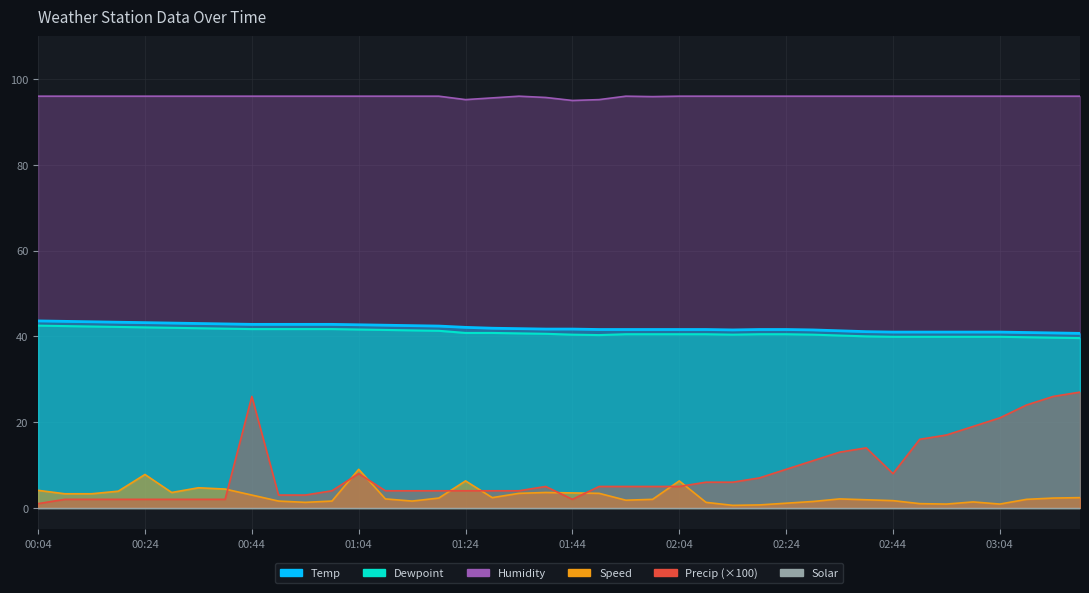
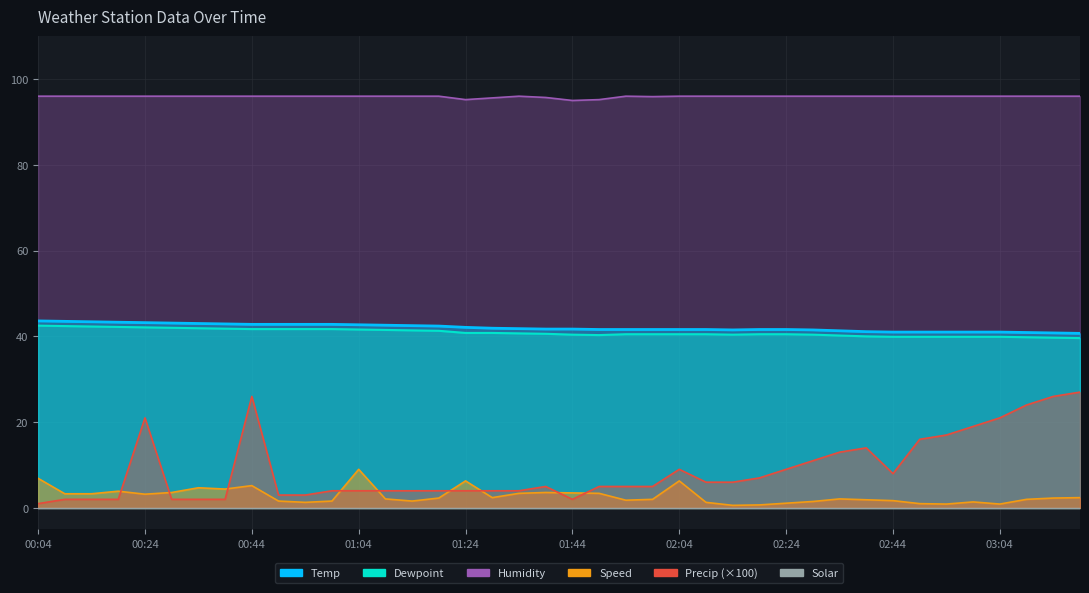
  {
    "Speed": {
-     "00:04": 4,
-     "00:24": 8,
-     "00:44": 3,
+     "00:04": 7,
+     "00:24": 3,
+     "00:44": 5,
      "01:04": 9,
      "01:24": 6,
      "01:44": 4,
      "02:04": 6,
      "02:24": 1,
      "02:44": 2,
      "03:04": 1
    },
    "Precip (×100)": {
      "00:04": 1,
-     "00:24": 2,
+     "00:24": 21,
      "00:44": 26,
-     "01:04": 8,
+     "01:04": 4,
      "01:24": 4,
      "01:44": 2,
-     "02:04": 5,
+     "02:04": 9,
      "02:24": 9,
      "02:44": 8,
      "03:04": 21
    }
  }
